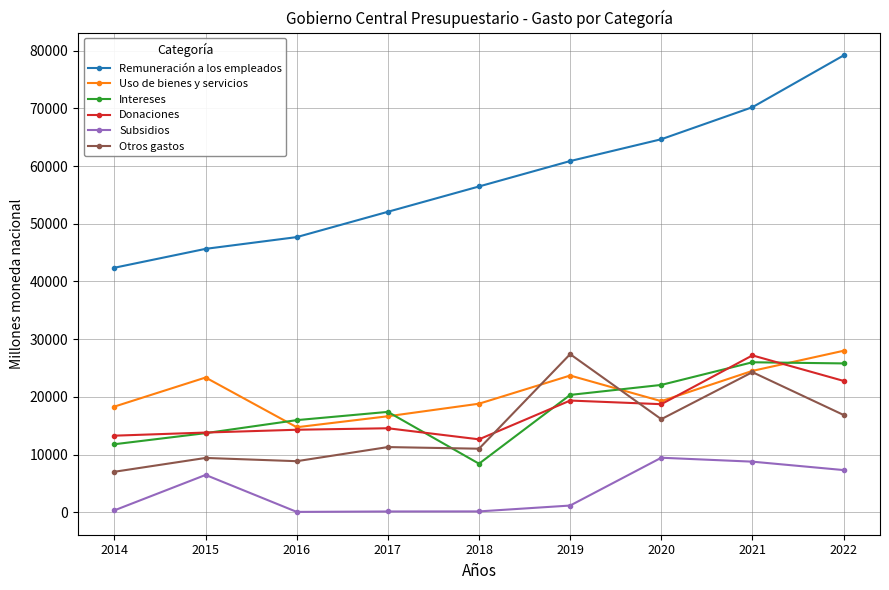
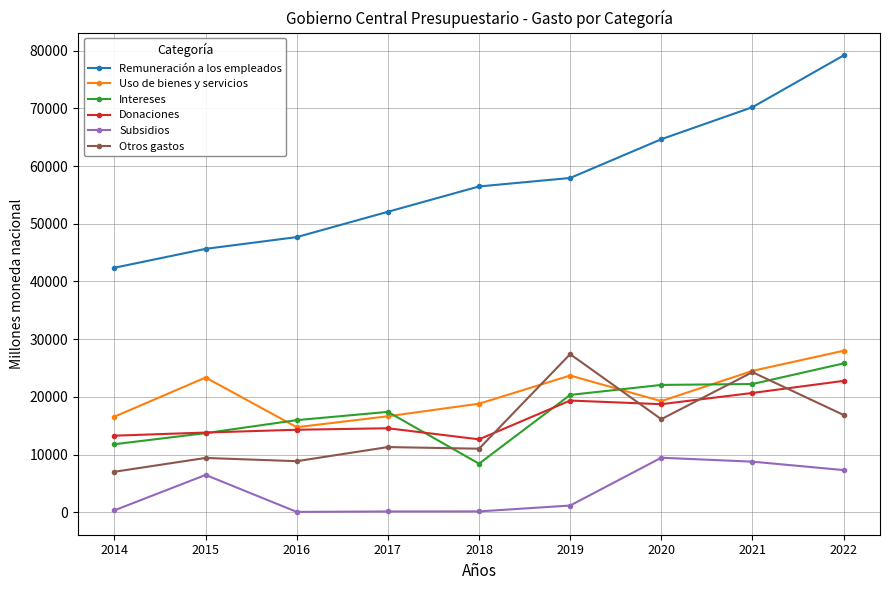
  {
    "Remuneración a los empleados": {
      "2014": 42000,
      "2015": 46000,
      "2016": 48000,
      "2017": 52000,
      "2018": 56000,
-     "2019": 61000,
+     "2019": 58000,
      "2020": 65000,
      "2021": 70000,
      "2022": 79000
    },
    "Uso de bienes y servicios": {
-     "2014": 18000,
+     "2014": 17000,
      "2015": 23000,
      "2017": 17000,
      "2018": 19000,
      "2019": 24000,
      "2020": 19000,
      "2022": 28000
    },
    "Intereses": {
      "2014": 12000,
      "2016": 16000,
      "2017": 17000,
      "2018": 8000,
      "2019": 20000,
      "2020": 22000,
-     "2021": 26000,
+     "2021": 22000,
      "2022": 26000
    },
    "Donaciones": {
      "2014": 13000,
      "2017": 15000,
      "2018": 13000,
      "2019": 19000,
      "2020": 19000,
-     "2021": 27000,
+     "2021": 21000,
      "2022": 23000
    },
    "Subsidios": {
      "2014": 0,
      "2015": 6000,
      "2016": 0,
      "2017": 0,
      "2018": 0,
      "2019": 1000,
      "2020": 9000,
      "2021": 9000,
      "2022": 7000
    },
    "Otros gastos": {
      "2014": 7000,
      "2015": 9000,
      "2016": 9000,
      "2017": 11000,
      "2018": 11000,
      "2019": 27000,
      "2020": 16000,
      "2022": 17000
    }
  }
